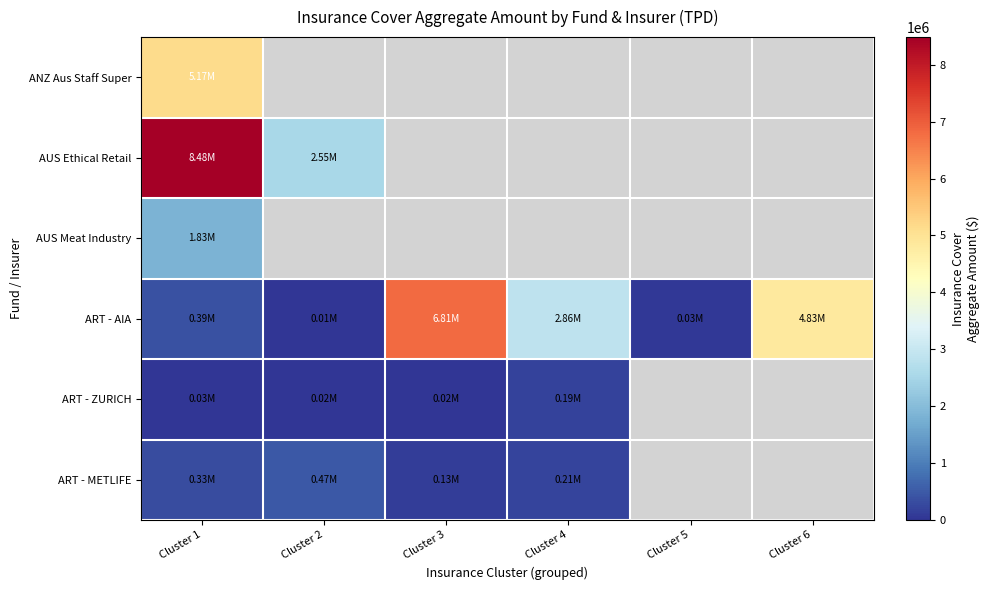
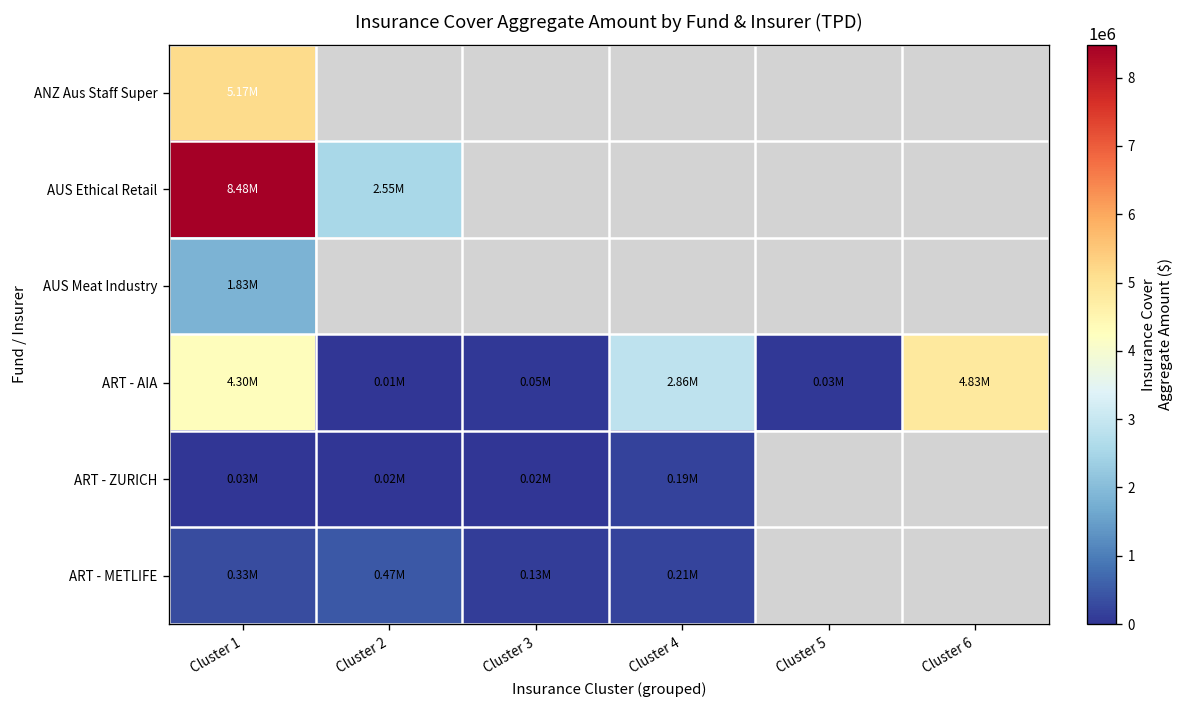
  {
    "ANZ Aus Staff Super": {
      "Cluster 1": "5.17M"
    },
    "AUS Ethical Retail": {
      "Cluster 1": "8.48M",
      "Cluster 2": "2.55M"
    },
    "AUS Meat Industry": {
      "Cluster 1": "1.83M"
    },
    "ART - AIA": {
-     "Cluster 1": "0.39M",
+     "Cluster 1": "4.30M",
      "Cluster 2": "0.01M",
-     "Cluster 3": "6.81M",
+     "Cluster 3": "0.05M",
      "Cluster 4": "2.86M",
      "Cluster 5": "0.03M",
      "Cluster 6": "4.83M"
    },
    "ART - ZURICH": {
      "Cluster 1": "0.03M",
      "Cluster 2": "0.02M",
      "Cluster 3": "0.02M",
      "Cluster 4": "0.19M"
    },
    "ART - METLIFE": {
      "Cluster 1": "0.33M",
      "Cluster 2": "0.47M",
      "Cluster 3": "0.13M",
      "Cluster 4": "0.21M"
    }
  }
